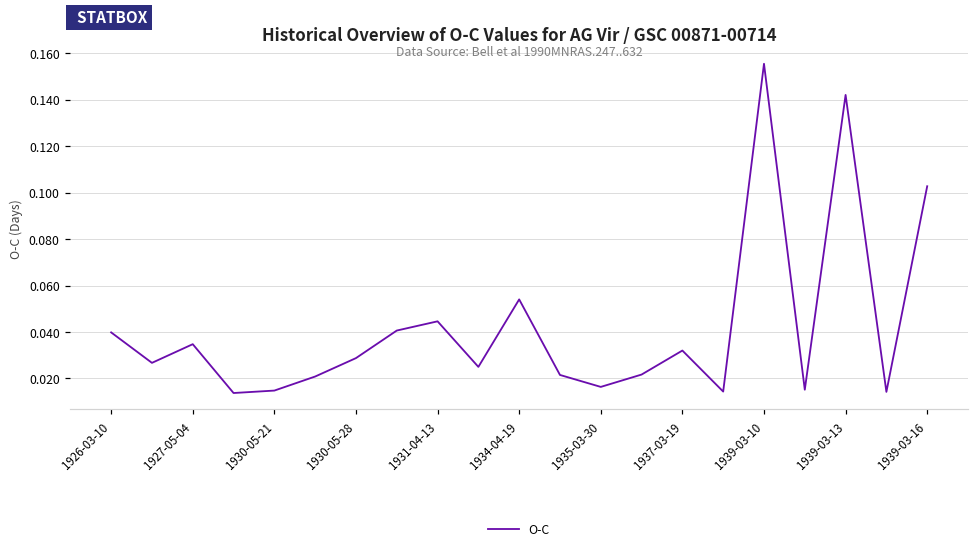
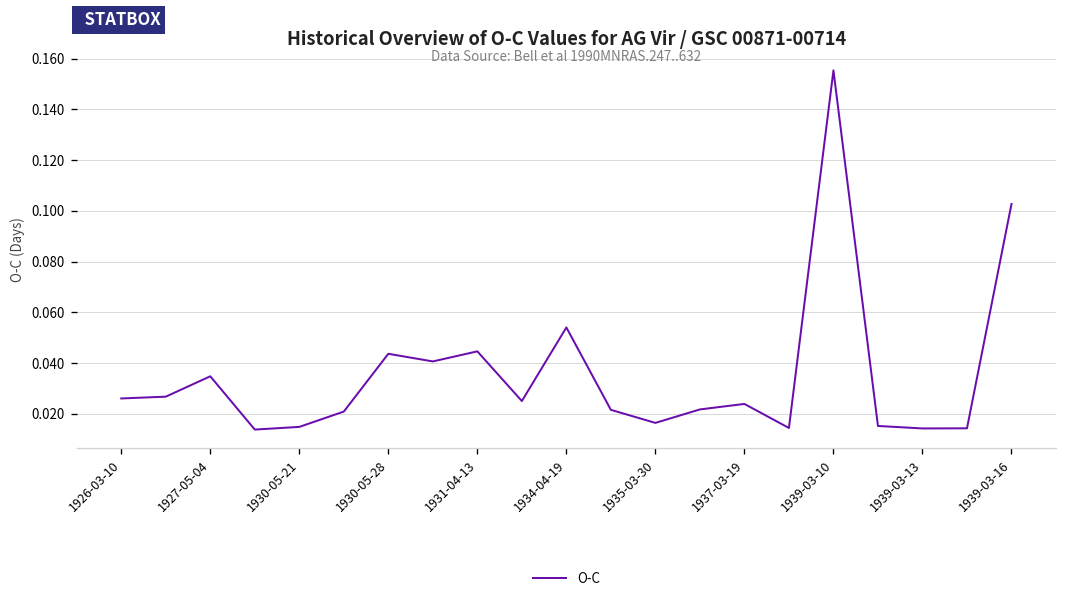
  {
-   "1926-03-10": 0.040,
+   "1926-03-10": 0.026,
    "1927-05-04": 0.035,
    "1930-05-21": 0.015,
-   "1930-05-28": 0.029,
+   "1930-05-28": 0.044,
    "1931-04-13": 0.045,
    "1934-04-19": 0.054,
    "1935-03-30": 0.016,
-   "1937-03-19": 0.032,
+   "1937-03-19": 0.024,
    "1939-03-10": 0.155,
-   "1939-03-13": 0.142,
+   "1939-03-13": 0.014,
    "1939-03-16": 0.103
  }
